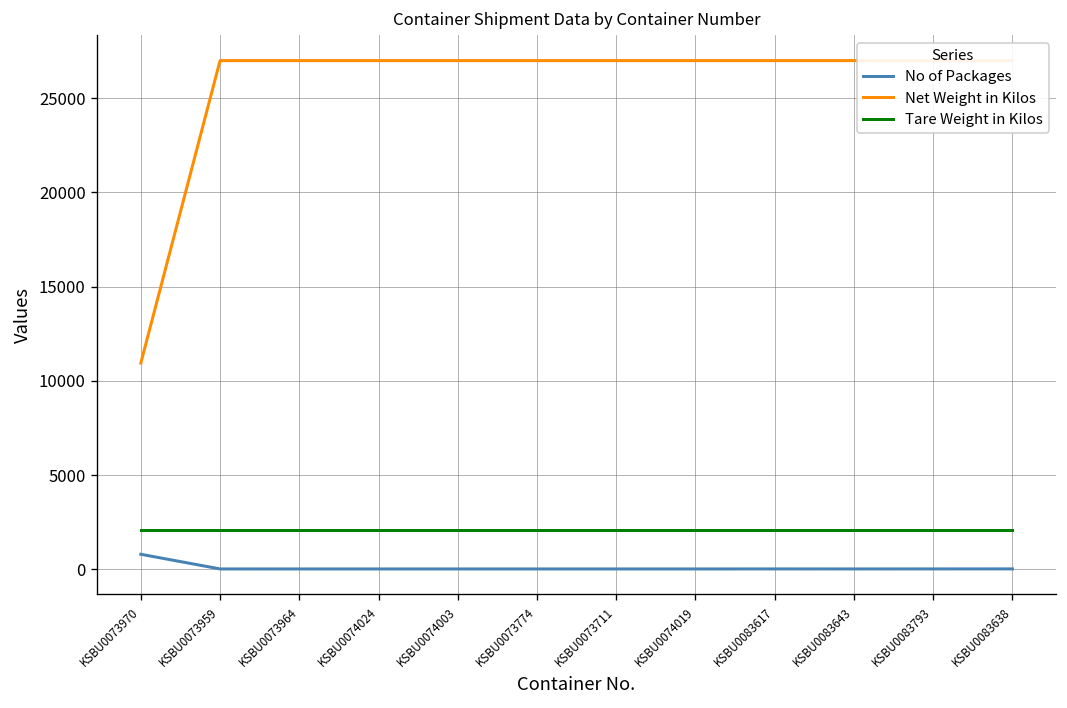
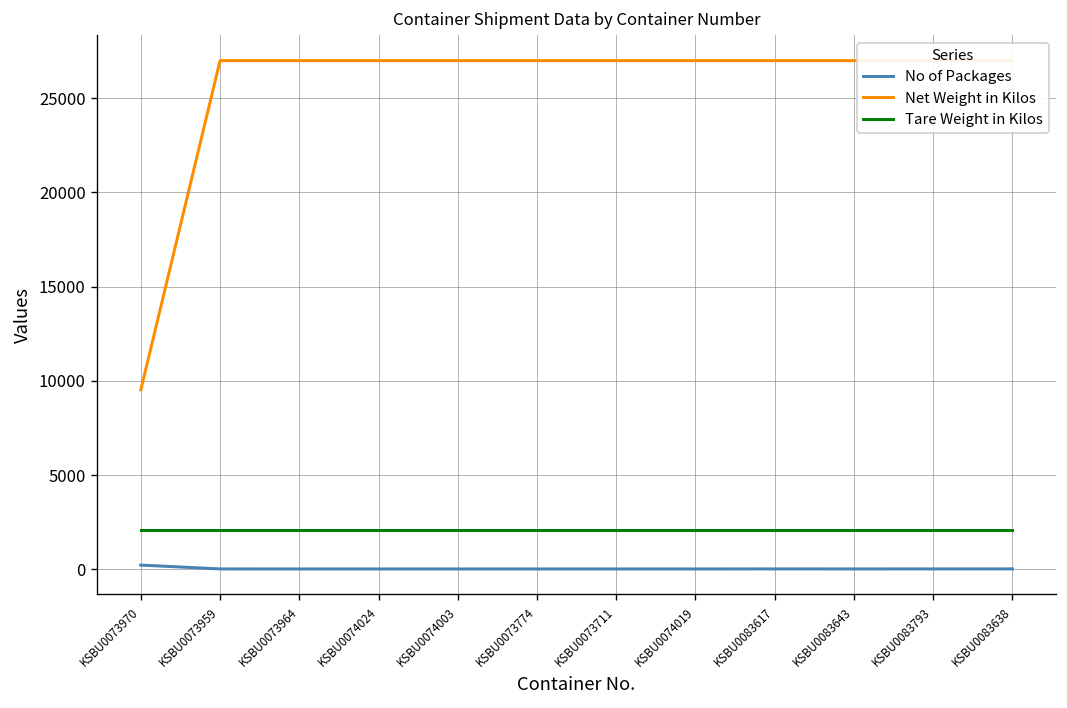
  {
    "No of Packages": {
-     "KSBU0073970": 800,
+     "KSBU0073970": 200,
      "KSBU0073959": 0,
      "KSBU0073964": 0,
      "KSBU0074024": 0,
      "KSBU0074003": 0,
      "KSBU0073774": 0,
      "KSBU0073711": 0,
      "KSBU0074019": 0,
      "KSBU0083617": 0,
      "KSBU0083643": 0,
      "KSBU0083793": 0,
      "KSBU0083638": 0
    },
    "Net Weight in Kilos": {
-     "KSBU0073970": 10900,
+     "KSBU0073970": 9500,
      "KSBU0073959": 27000,
      "KSBU0073964": 27000,
      "KSBU0074024": 27000,
      "KSBU0074003": 27000,
      "KSBU0073774": 27000,
      "KSBU0073711": 27000,
      "KSBU0074019": 27000,
      "KSBU0083617": 27000,
      "KSBU0083643": 27000
    },
    "Tare Weight in Kilos": {
      "KSBU0073970": 2100,
      "KSBU0073959": 2100,
      "KSBU0073964": 2100,
      "KSBU0074024": 2100,
      "KSBU0074003": 2100,
      "KSBU0073774": 2100,
      "KSBU0073711": 2100,
      "KSBU0074019": 2100,
      "KSBU0083617": 2100,
      "KSBU0083643": 2100,
      "KSBU0083793": 2100,
      "KSBU0083638": 2100
    }
  }
